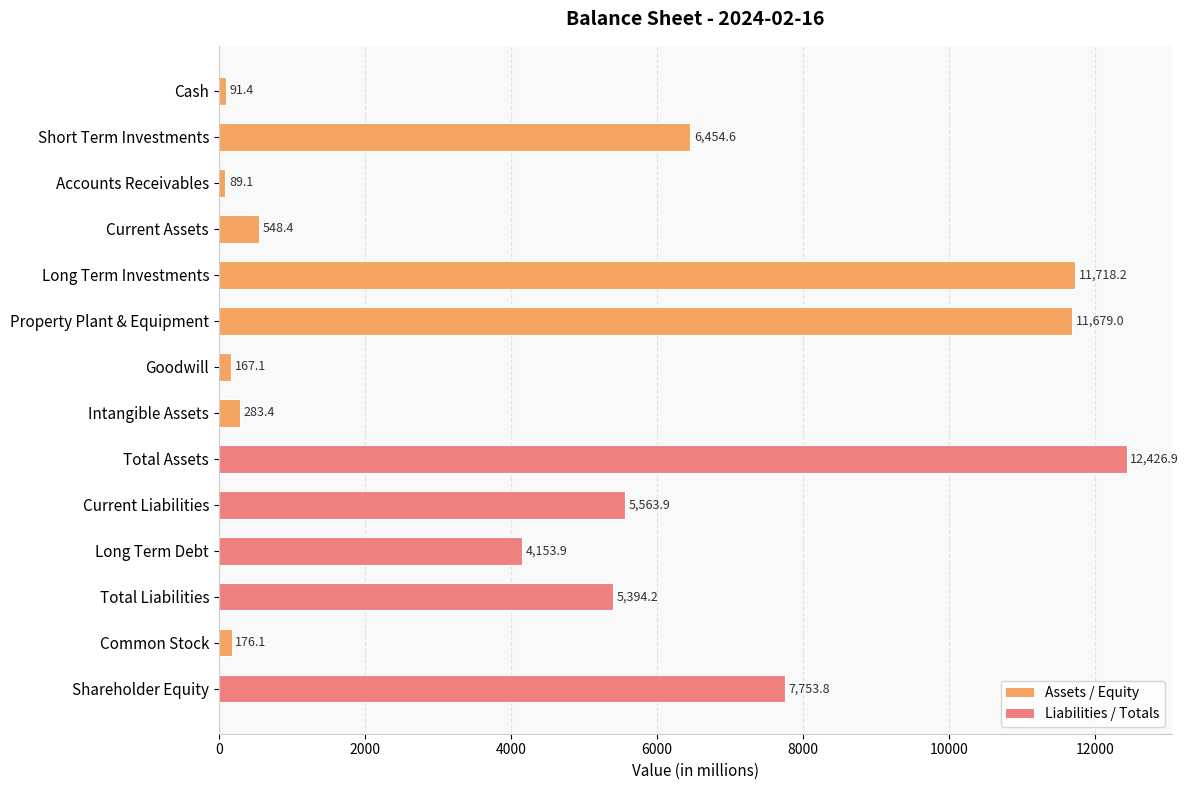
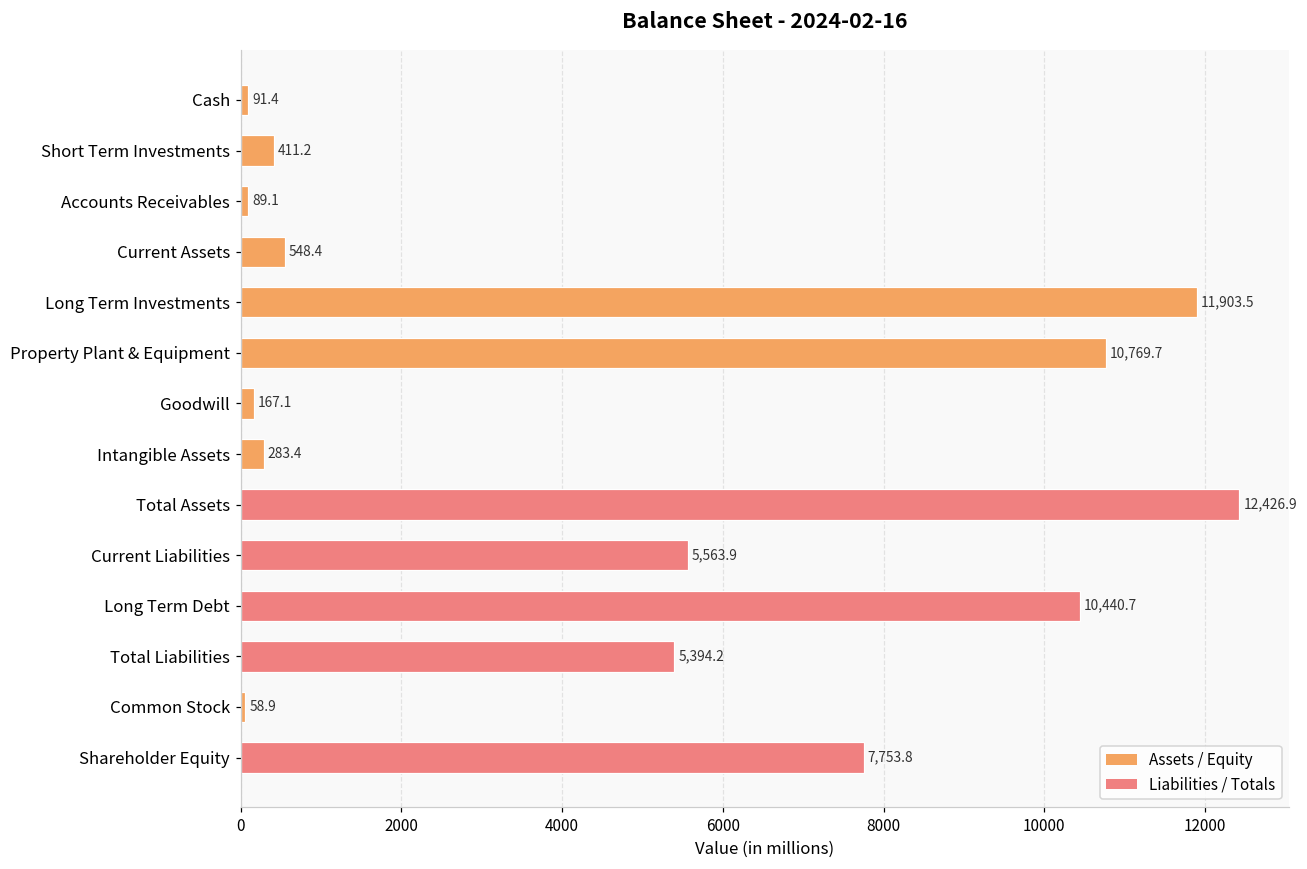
  {
    "Cash": "91.4",
-   "Short Term Investments": "6,454.6",
+   "Short Term Investments": "411.2",
    "Accounts Receivables": "89.1",
    "Current Assets": "548.4",
-   "Long Term Investments": "11,718.2",
-   "Property Plant & Equipment": "11,679.0",
+   "Long Term Investments": "11,903.5",
+   "Property Plant & Equipment": "10,769.7",
    "Goodwill": "167.1",
    "Intangible Assets": "283.4",
    "Total Assets": "12,426.9",
    "Current Liabilities": "5,563.9",
-   "Long Term Debt": "4,153.9",
+   "Long Term Debt": "10,440.7",
    "Total Liabilities": "5,394.2",
-   "Common Stock": "176.1",
+   "Common Stock": "58.9",
    "Shareholder Equity": "7,753.8"
  }
